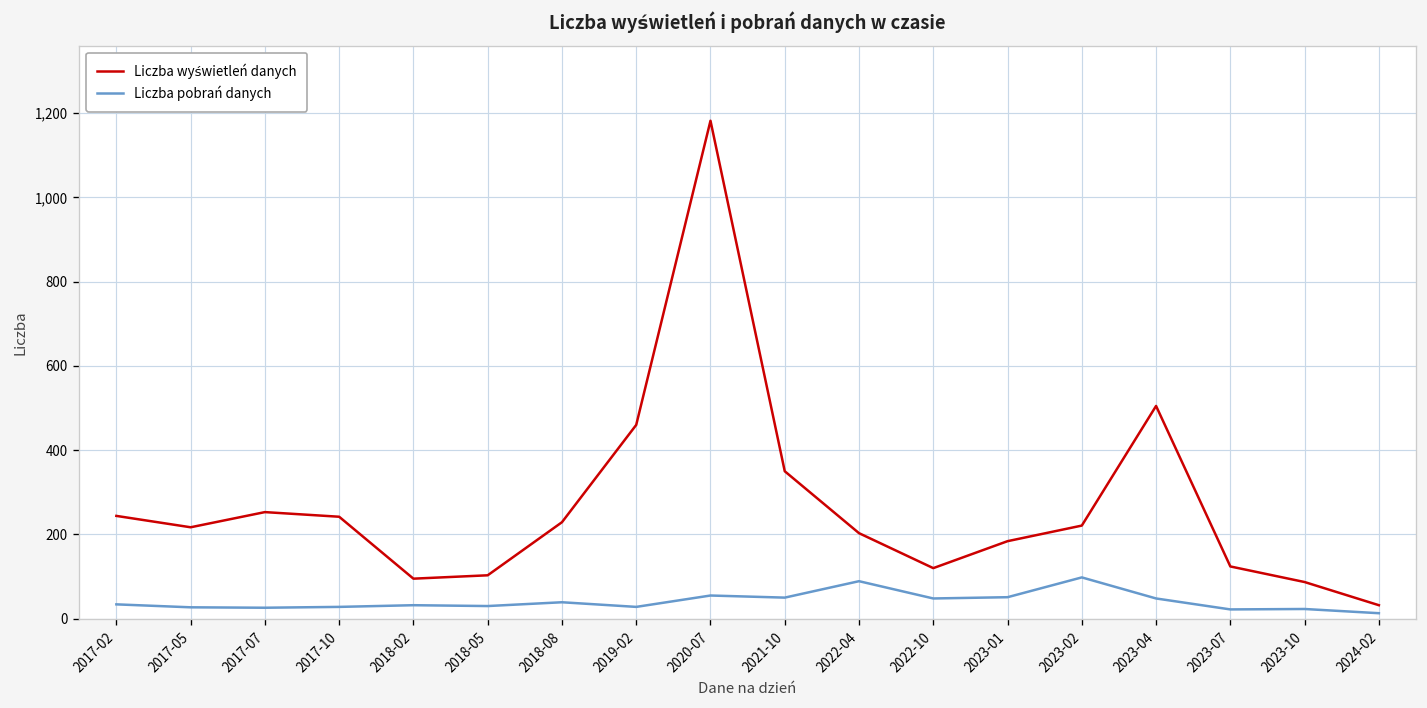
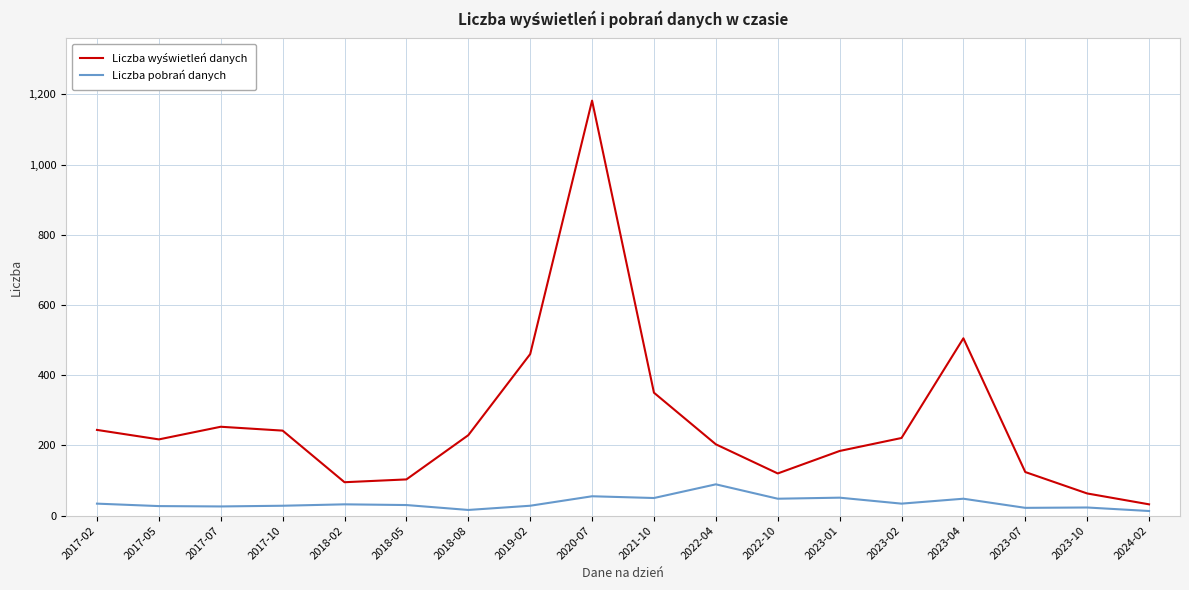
  {
    "Liczba wyświetleń danych": {
      "2017-02": "240",
      "2017-05": "220",
      "2017-07": "250",
      "2017-10": "240",
      "2018-02": "100",
      "2018-05": "100",
      "2018-08": "230",
      "2019-02": "460",
      "2020-07": "1,180",
      "2021-10": "350",
      "2022-04": "200",
      "2022-10": "120",
      "2023-01": "180",
      "2023-02": "220",
      "2023-04": "510",
      "2023-07": "120",
-     "2023-10": "90",
+     "2023-10": "60",
      "2024-02": "30"
    },
    "Liczba pobrań danych": {
      "2017-02": "30",
      "2017-05": "30",
      "2017-07": "30",
      "2017-10": "30",
      "2018-02": "30",
      "2018-05": "30",
-     "2018-08": "40",
+     "2018-08": "20",
      "2019-02": "30",
      "2020-07": "60",
      "2021-10": "50",
      "2022-04": "90",
      "2022-10": "50",
      "2023-01": "50",
-     "2023-02": "100",
+     "2023-02": "30",
      "2023-04": "50",
      "2023-07": "20",
      "2023-10": "20",
      "2024-02": "10"
    }
  }
